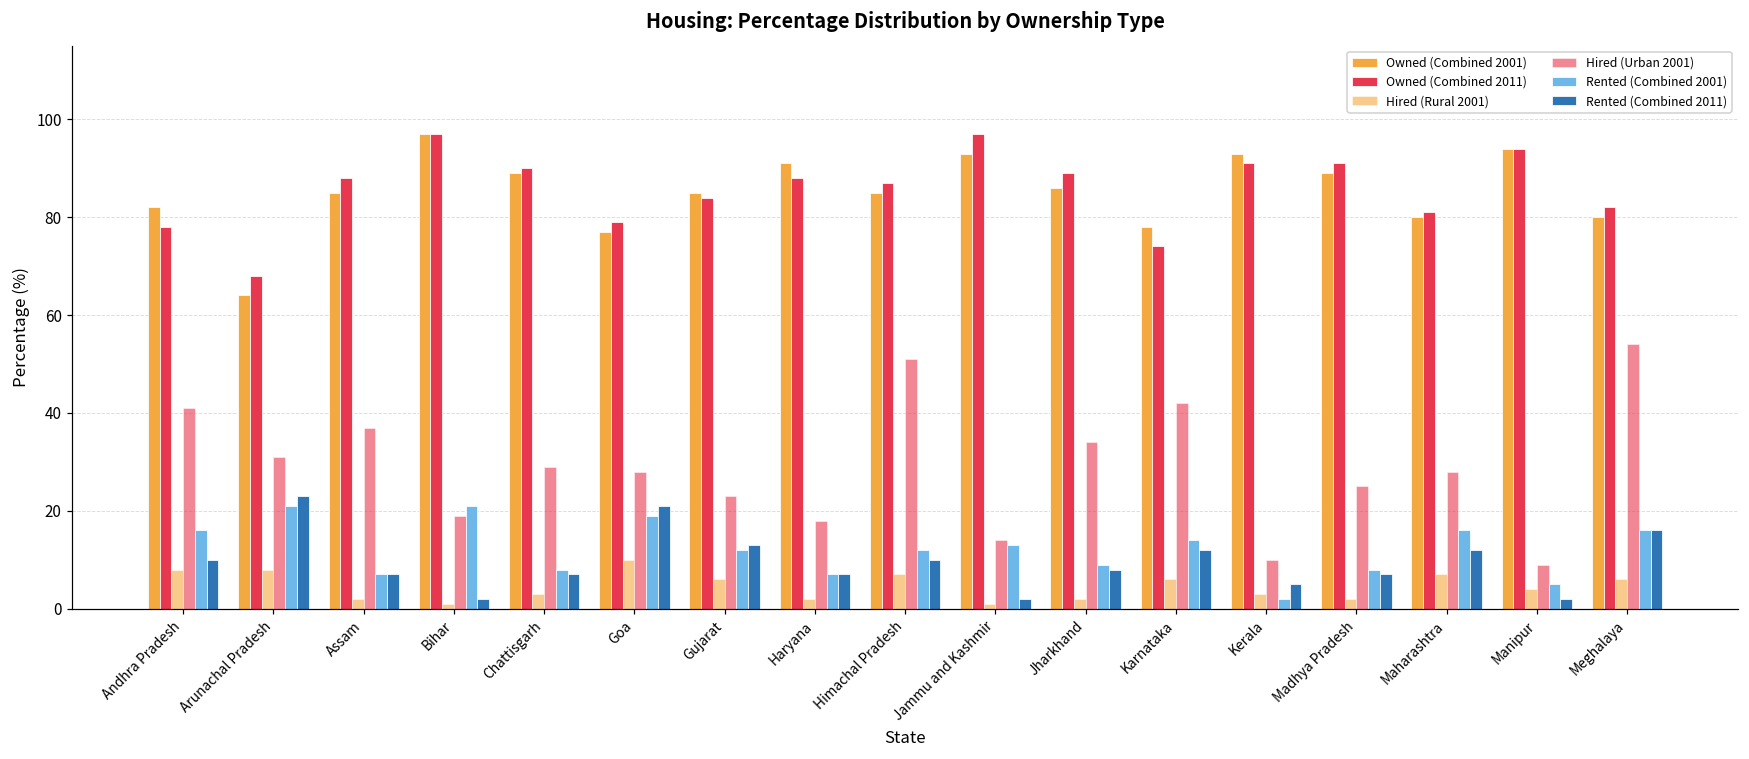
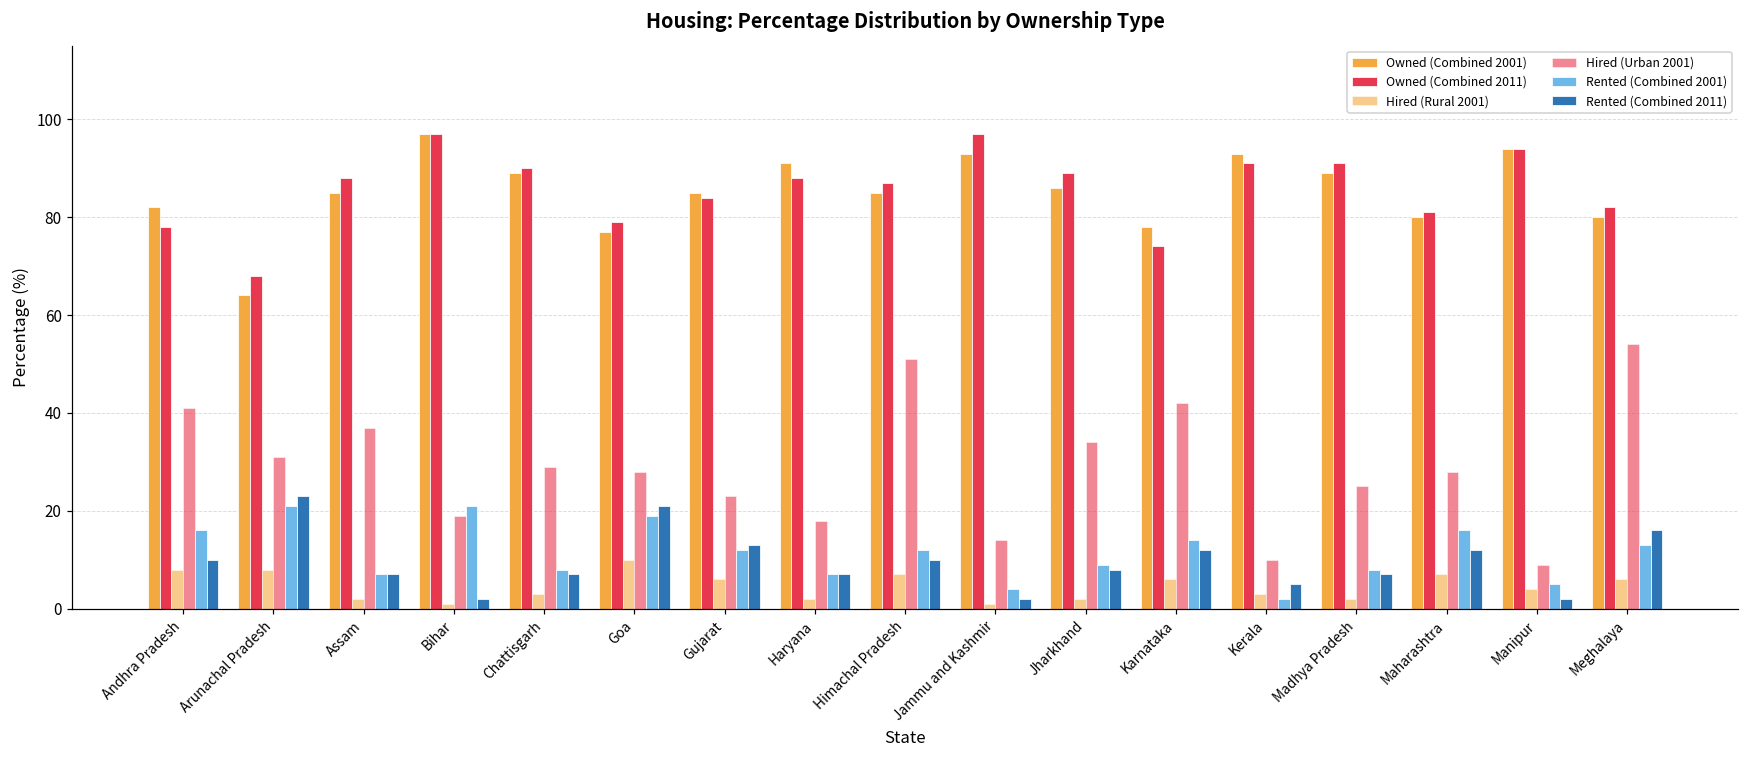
  {
    "Rented (Combined 2001)": {
      "Andhra Pradesh": 16,
      "Arunachal Pradesh": 21,
      "Assam": 7,
      "Bihar": 21,
      "Chattisgarh": 8,
      "Goa": 19,
      "Gujarat": 12,
      "Haryana": 7,
      "Himachal Pradesh": 12,
-     "Jammu and Kashmir": 13,
+     "Jammu and Kashmir": 4,
      "Jharkhand": 9,
      "Karnataka": 14,
      "Kerala": 2,
      "Madhya Pradesh": 8,
      "Maharashtra": 16,
      "Manipur": 5,
-     "Meghalaya": 16
+     "Meghalaya": 13
    },
    "Rented (Combined 2011)": {
      "Andhra Pradesh": 10,
      "Arunachal Pradesh": 23,
      "Assam": 7,
      "Bihar": 2,
      "Chattisgarh": 7,
      "Goa": 21,
      "Gujarat": 13,
      "Haryana": 7,
      "Himachal Pradesh": 10,
      "Jammu and Kashmir": 2,
      "Jharkhand": 8,
      "Karnataka": 12,
      "Kerala": 5,
      "Madhya Pradesh": 7,
      "Maharashtra": 12,
      "Manipur": 2,
      "Meghalaya": 16
    }
  }
